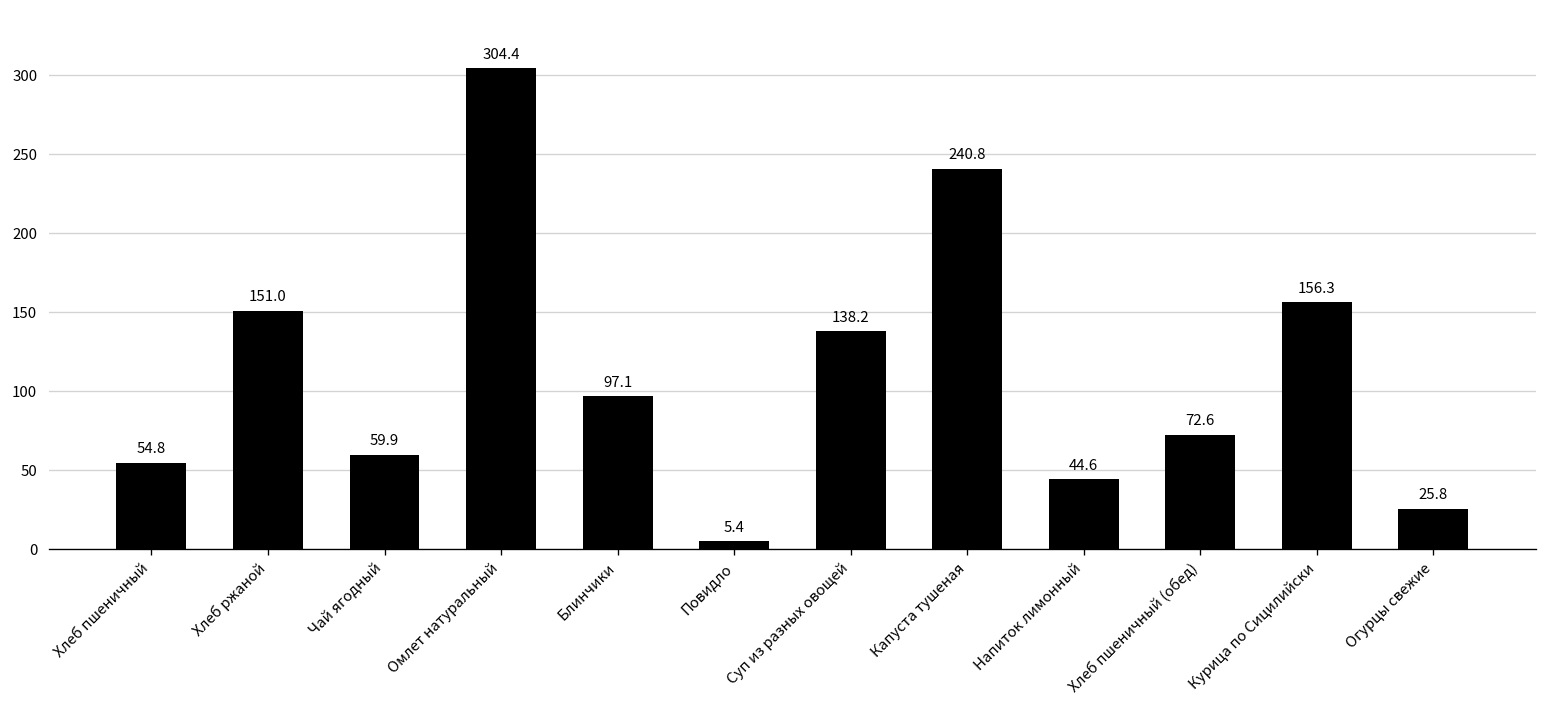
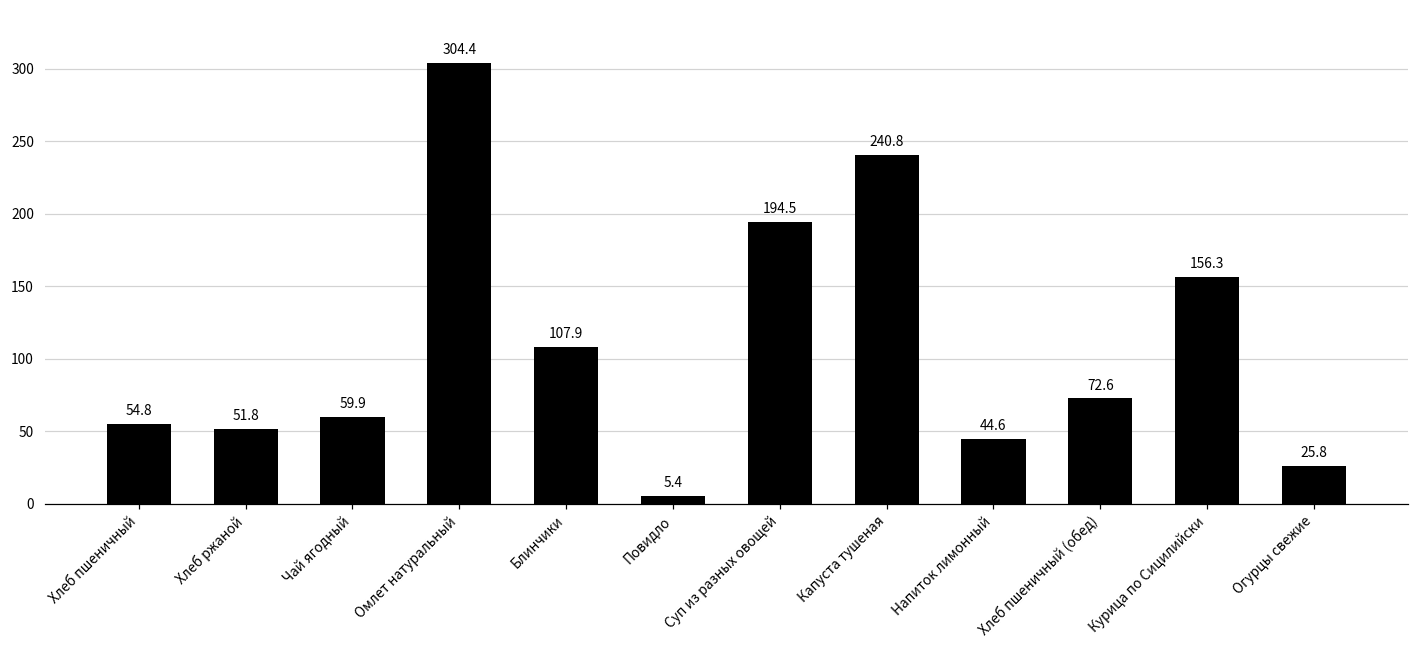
  {
    "Хлеб пшеничный": 54.8,
-   "Хлеб ржаной": 151.0,
+   "Хлеб ржаной": 51.8,
    "Чай ягодный": 59.9,
    "Омлет натуральный": 304.4,
-   "Блинчики": 97.1,
+   "Блинчики": 107.9,
    "Повидло": 5.4,
-   "Суп из разных овощей": 138.2,
+   "Суп из разных овощей": 194.5,
    "Капуста тушеная": 240.8,
    "Напиток лимонный": 44.6,
    "Хлеб пшеничный (обед)": 72.6,
    "Курица по Сицилийски": 156.3,
    "Огурцы свежие": 25.8
  }
